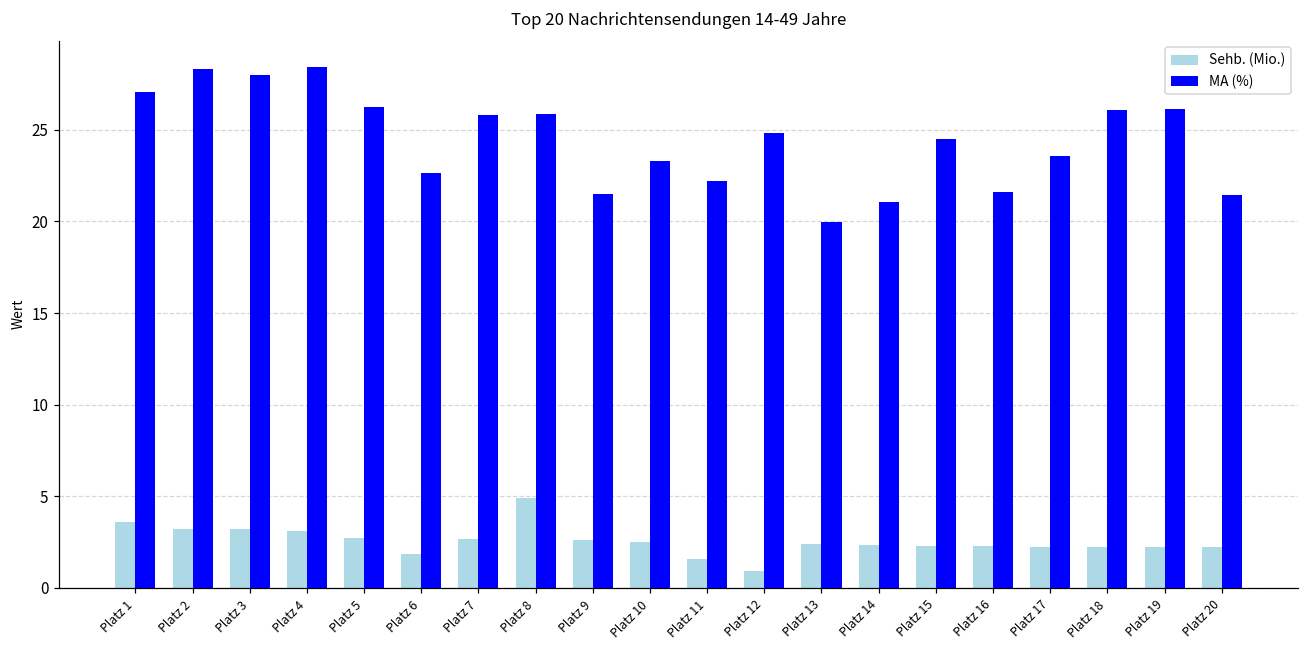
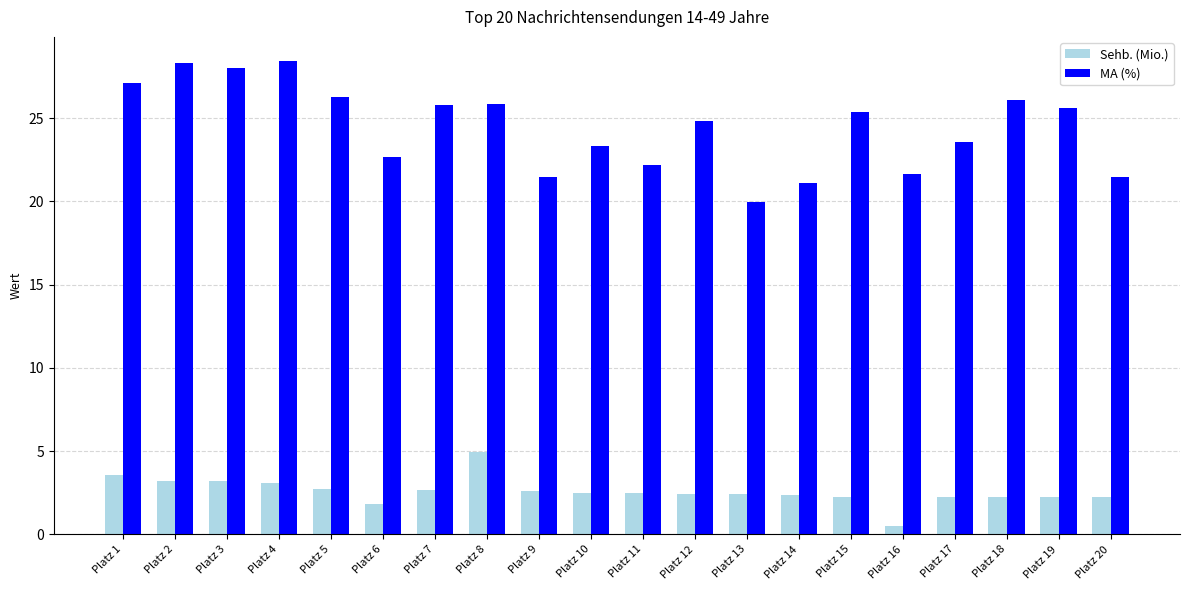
  {
    "Sehb. (Mio.)": {
      "Platz 1": 3.6,
      "Platz 2": 3.2,
      "Platz 3": 3.2,
      "Platz 4": 3.1,
      "Platz 5": 2.7,
      "Platz 6": 1.8,
      "Platz 7": 2.7,
      "Platz 8": 4.9,
      "Platz 9": 2.6,
      "Platz 10": 2.5,
-     "Platz 11": 1.5,
-     "Platz 12": 0.9,
+     "Platz 11": 2.5,
+     "Platz 12": 2.4,
      "Platz 13": 2.4,
      "Platz 14": 2.3,
      "Platz 15": 2.3,
-     "Platz 16": 2.3,
+     "Platz 16": 0.5,
      "Platz 17": 2.3,
      "Platz 18": 2.2,
      "Platz 19": 2.2,
      "Platz 20": 2.2
    },
    "MA (%)": {
      "Platz 1": 27.1,
      "Platz 2": 28.3,
      "Platz 3": 28.0,
      "Platz 4": 28.4,
      "Platz 5": 26.3,
      "Platz 6": 22.6,
      "Platz 7": 25.8,
      "Platz 8": 25.9,
      "Platz 9": 21.5,
      "Platz 10": 23.3,
      "Platz 11": 22.2,
      "Platz 12": 24.8,
      "Platz 13": 20.0,
      "Platz 14": 21.1,
-     "Platz 15": 24.5,
+     "Platz 15": 25.4,
      "Platz 16": 21.6,
      "Platz 17": 23.6,
      "Platz 18": 26.1,
-     "Platz 19": 26.1,
+     "Platz 19": 25.6,
      "Platz 20": 21.5
    }
  }
